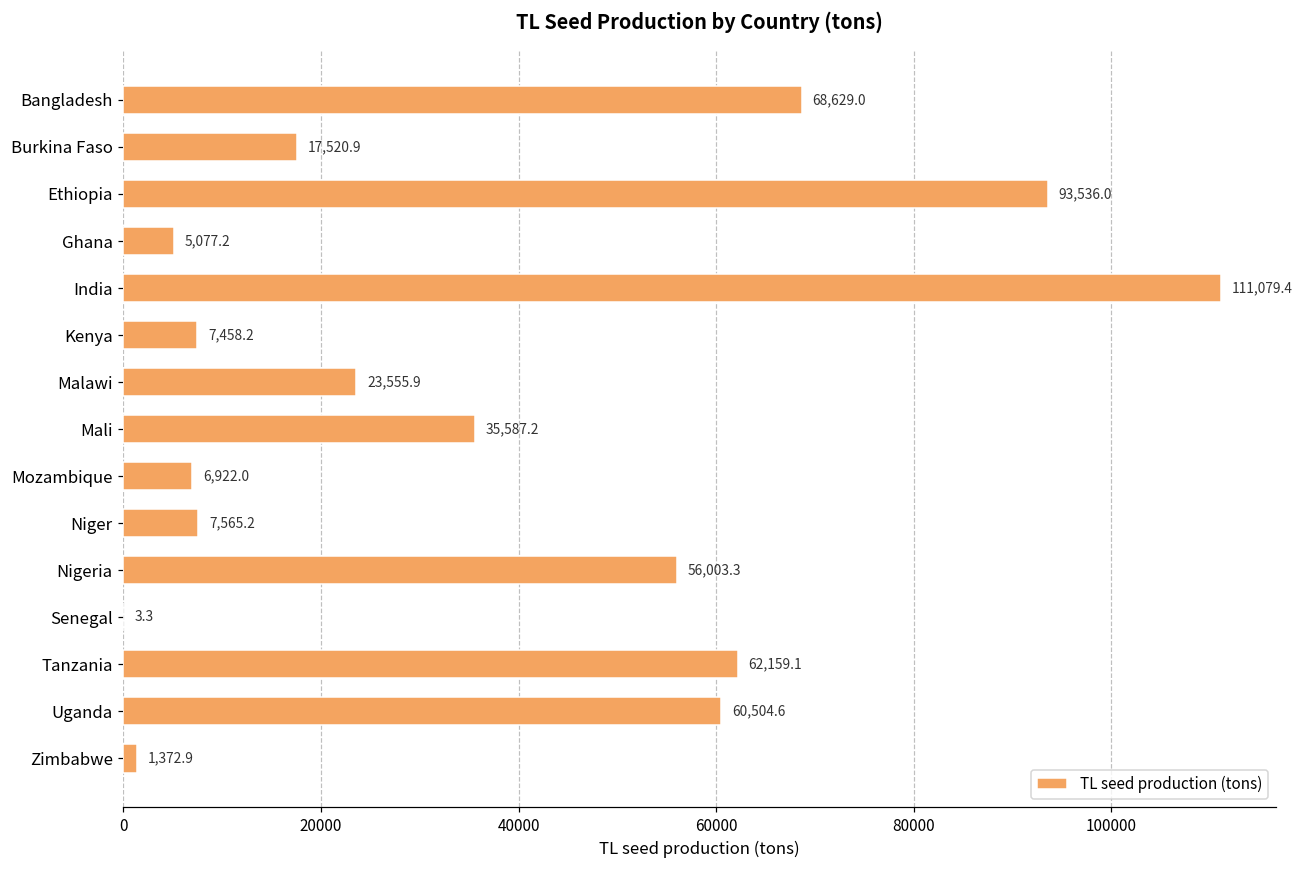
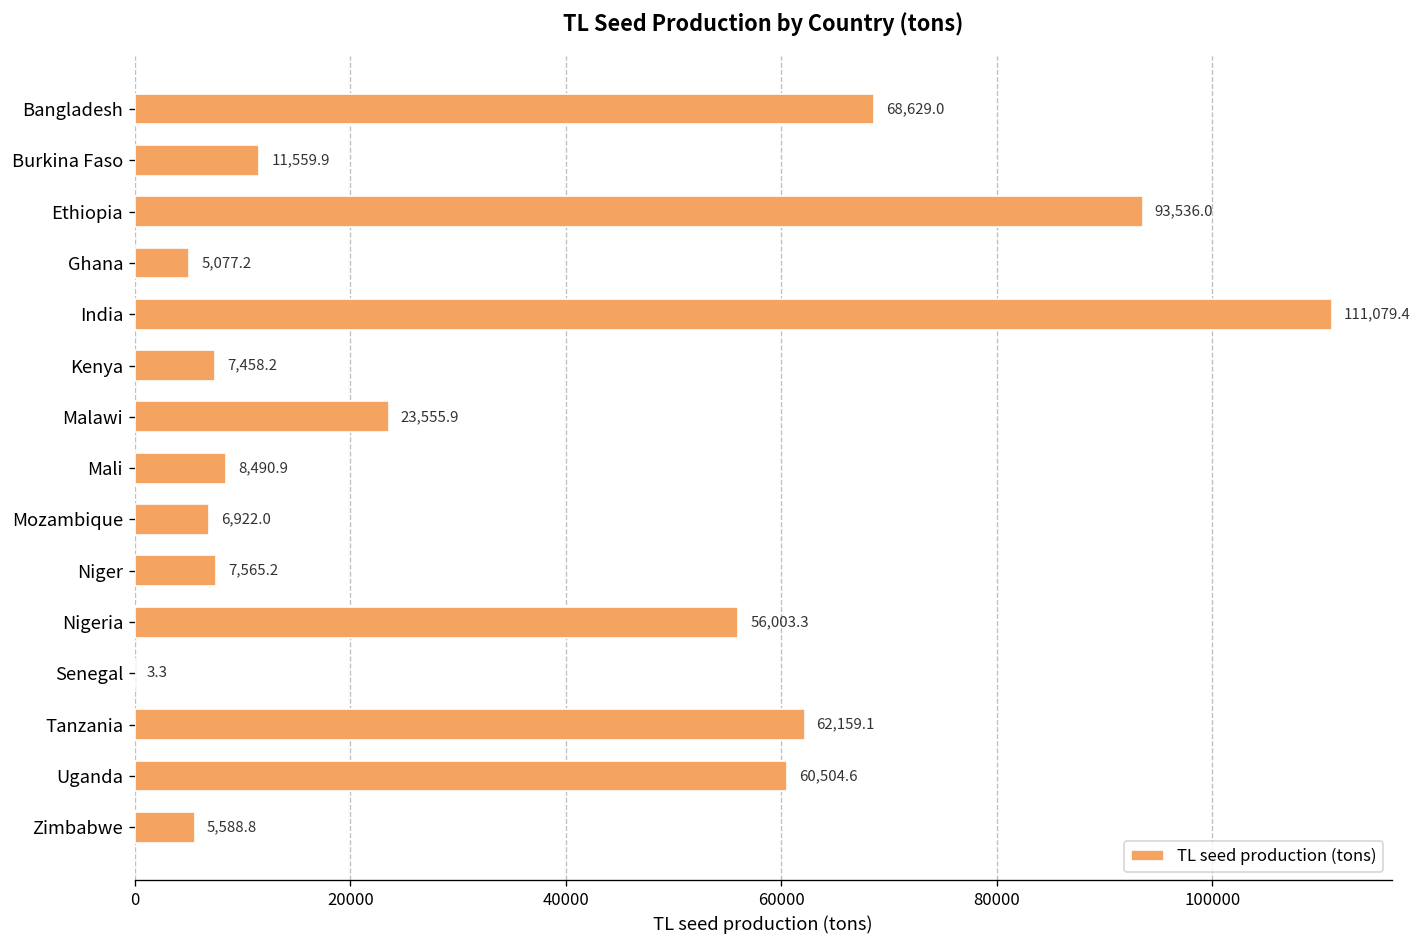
  {
    "Bangladesh": "68,629.0",
-   "Burkina Faso": "17,520.9",
+   "Burkina Faso": "11,559.9",
    "Ethiopia": "93,536.0",
    "Ghana": "5,077.2",
    "India": "111,079.4",
    "Kenya": "7,458.2",
    "Malawi": "23,555.9",
-   "Mali": "35,587.2",
+   "Mali": "8,490.9",
    "Mozambique": "6,922.0",
    "Niger": "7,565.2",
    "Nigeria": "56,003.3",
    "Senegal": "3.3",
    "Tanzania": "62,159.1",
    "Uganda": "60,504.6",
-   "Zimbabwe": "1,372.9"
+   "Zimbabwe": "5,588.8"
  }
